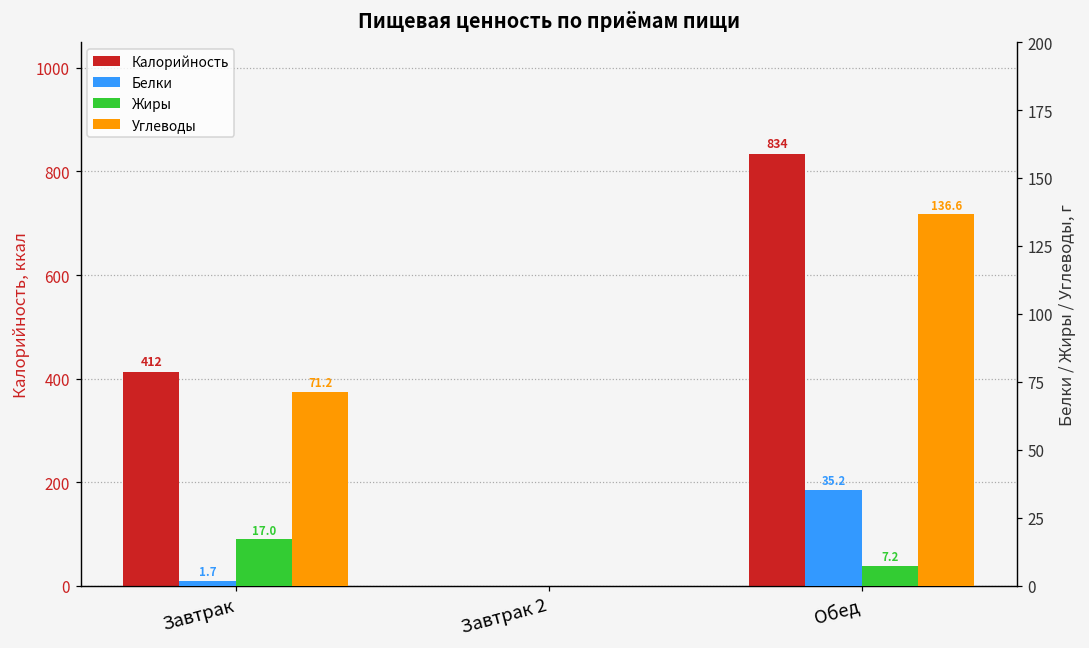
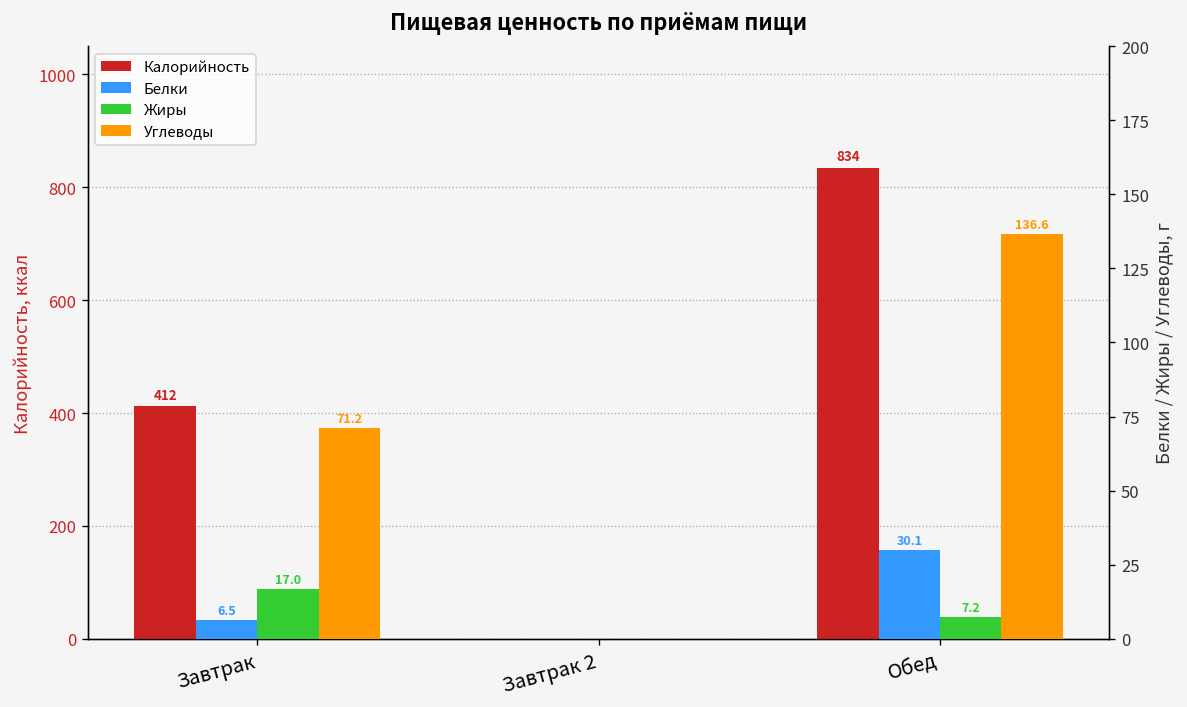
  {
    "Калорийность": {
      "Завтрак": 412,
      "Обед": 834
    },
    "Белки": {
-     "Завтрак": 1.7,
-     "Обед": 35.2
+     "Завтрак": 6.5,
+     "Обед": 30.1
    },
    "Жиры": {
      "Завтрак": 17.0,
      "Обед": 7.2
    },
    "Углеводы": {
      "Завтрак": 71.2,
      "Обед": 136.6
    }
  }
